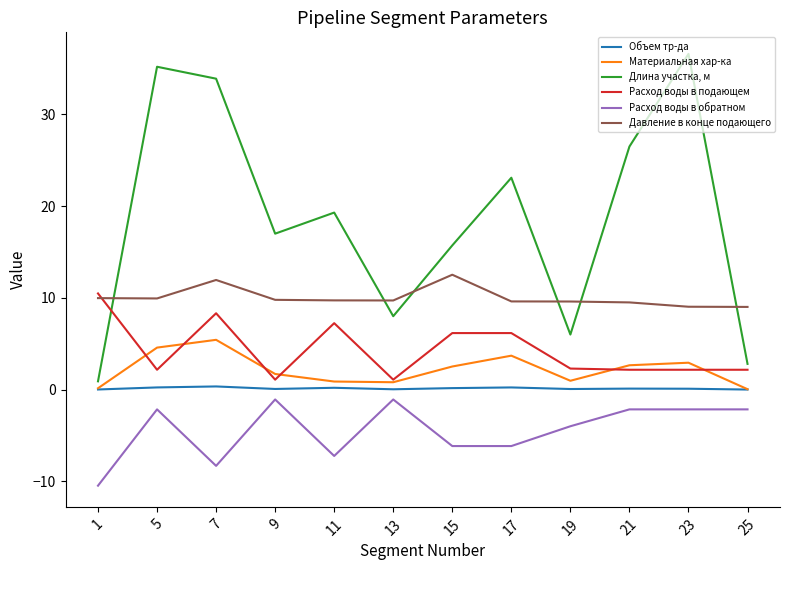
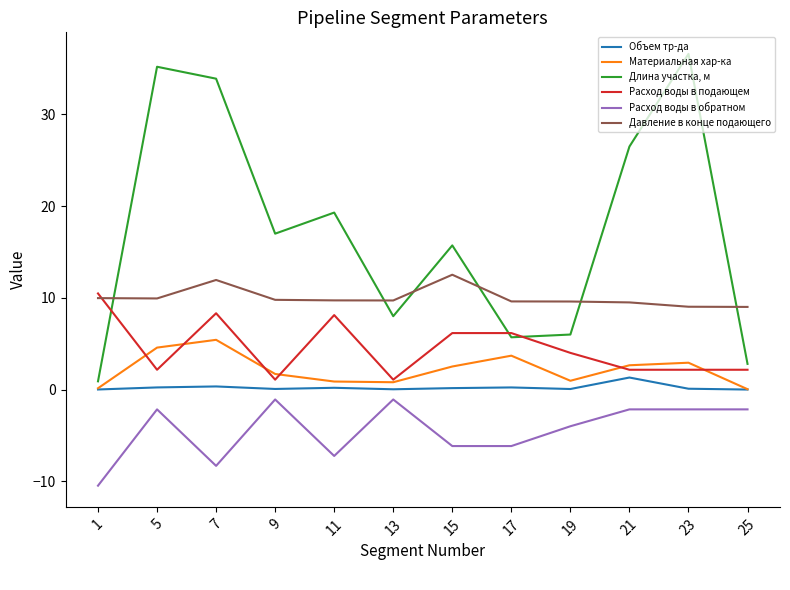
  {
    "Объем тр-да": {
      "5": 0,
      "7": 0,
      "9": 0,
      "11": 0,
      "13": 0,
      "15": 0,
      "17": 0,
      "19": 0,
-     "21": 0,
+     "21": 1,
      "23": 0
    },
    "Материальная хар-ка": {
      "5": 5,
      "7": 5,
      "9": 2,
      "11": 1,
      "15": 3,
      "17": 4,
      "19": 1,
      "21": 3,
      "23": 3
    },
    "Длина участка, м": {
      "1": 1,
      "5": 35,
      "7": 34,
      "9": 17,
      "11": 19,
      "13": 8,
      "15": 16,
-     "17": 23,
+     "17": 6,
      "19": 6,
      "21": 27,
      "25": 3
    },
    "Расход воды в подающем": {
      "1": 10,
      "5": 2,
      "7": 8,
      "9": 1,
-     "11": 7,
+     "11": 8,
      "15": 6,
      "17": 6,
-     "19": 2,
+     "19": 4,
      "21": 2,
      "23": 2,
      "25": 2
    },
    "Расход воды в обратном": {
      "1": -10,
      "5": -2,
      "7": -8,
      "9": -1,
      "11": -7,
      "13": -1,
      "15": -6,
      "17": -6,
      "19": -4,
      "21": -2,
      "23": -2,
      "25": -2
    },
    "Давление в конце подающего": {
      "1": 10,
      "5": 10,
      "7": 12,
      "9": 10,
      "11": 10,
      "13": 10,
      "15": 13,
      "17": 10,
      "19": 10,
      "21": 10,
      "23": 9,
      "25": 9
    }
  }
